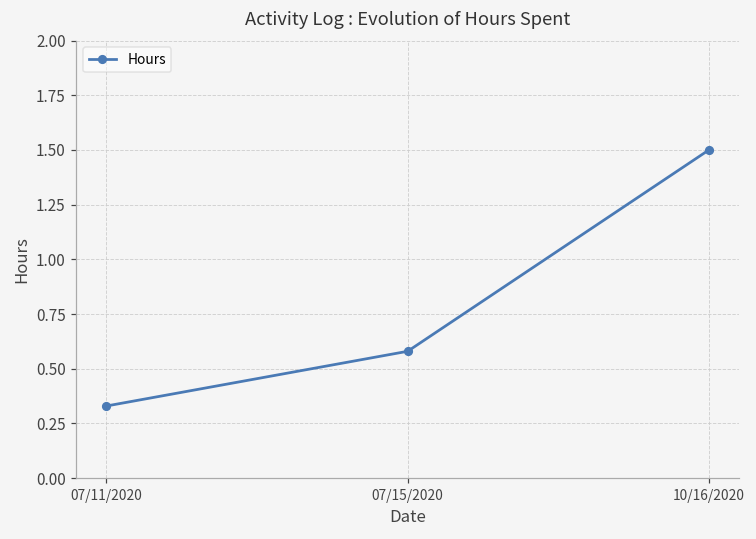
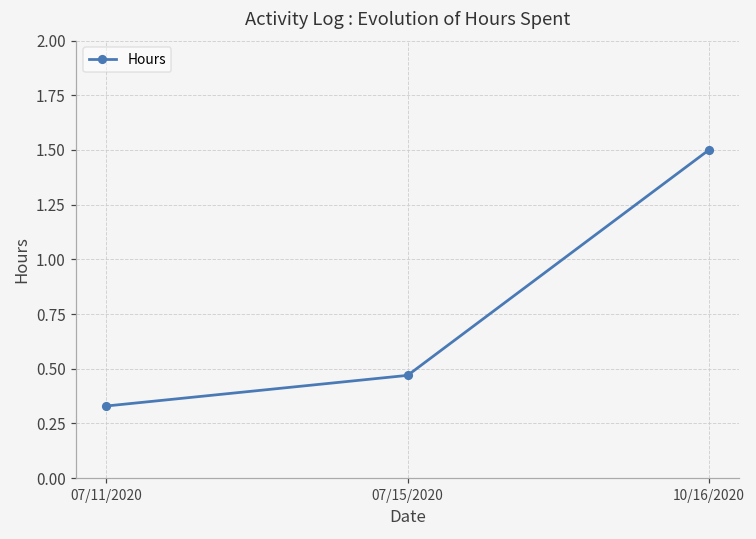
  {
    "07/11/2020": 0.33,
-   "07/15/2020": 0.58,
+   "07/15/2020": 0.47,
    "10/16/2020": 1.50
  }
